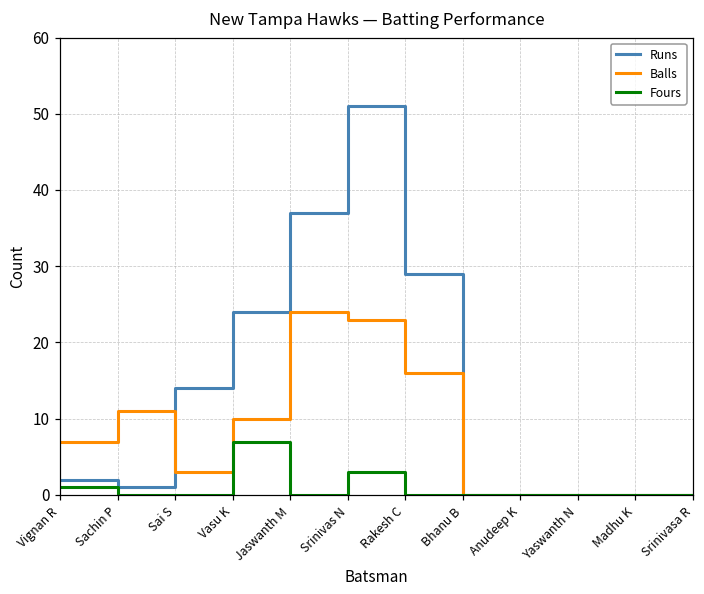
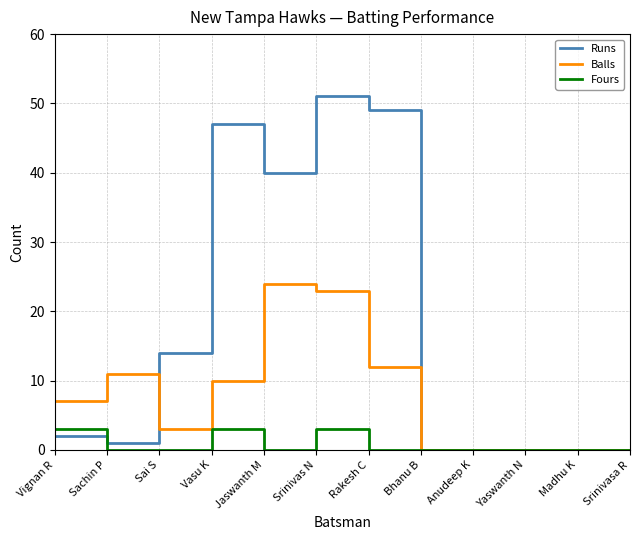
  {
    "Runs": {
      "Vignan R": 2,
      "Sachin P": 1,
      "Sai S": 14,
-     "Vasu K": 24,
-     "Jaswanth M": 37,
+     "Vasu K": 47,
+     "Jaswanth M": 40,
      "Srinivas N": 51,
-     "Rakesh C": 29
+     "Rakesh C": 49
    },
    "Balls": {
      "Vignan R": 7,
      "Sachin P": 11,
      "Sai S": 3,
      "Vasu K": 10,
      "Jaswanth M": 24,
      "Srinivas N": 23,
-     "Rakesh C": 16
+     "Rakesh C": 12
    },
    "Fours": {
-     "Vignan R": 1,
+     "Vignan R": 3,
      "Sachin P": 0,
      "Sai S": 0,
-     "Vasu K": 7,
+     "Vasu K": 3,
      "Jaswanth M": 0,
      "Srinivas N": 3,
      "Rakesh C": 0
    }
  }
